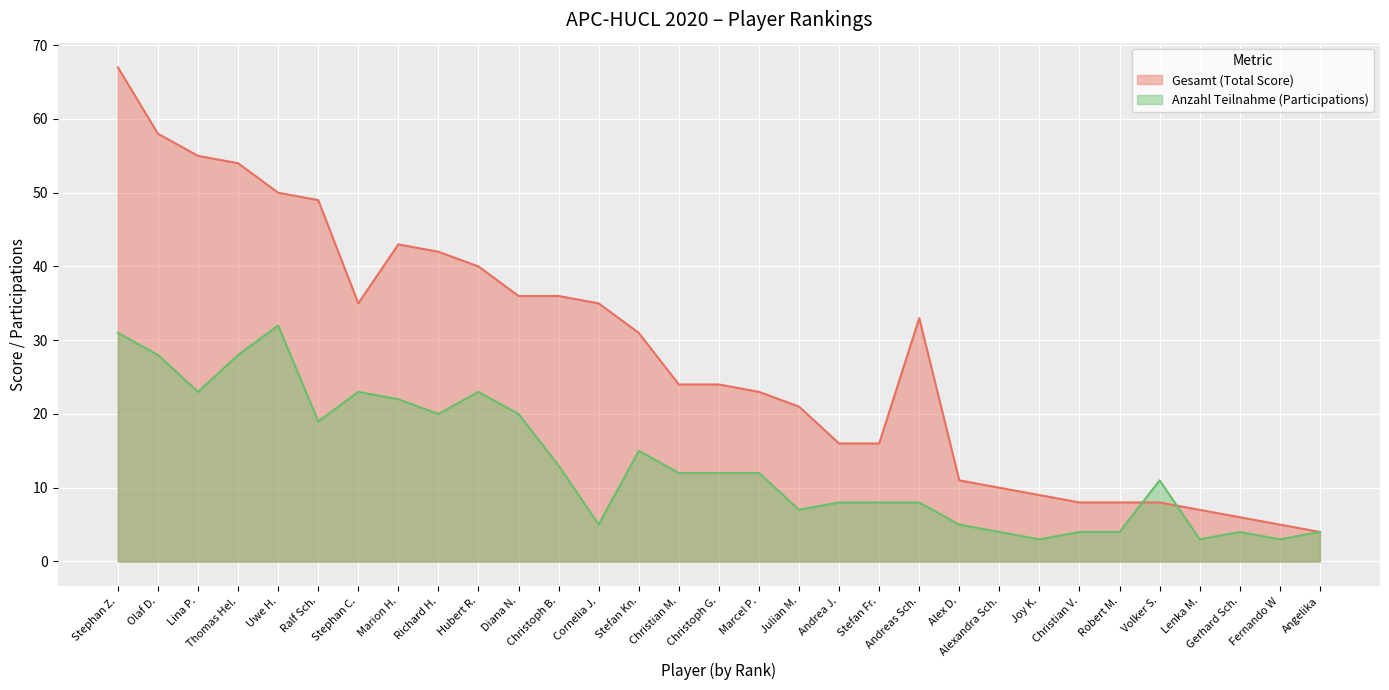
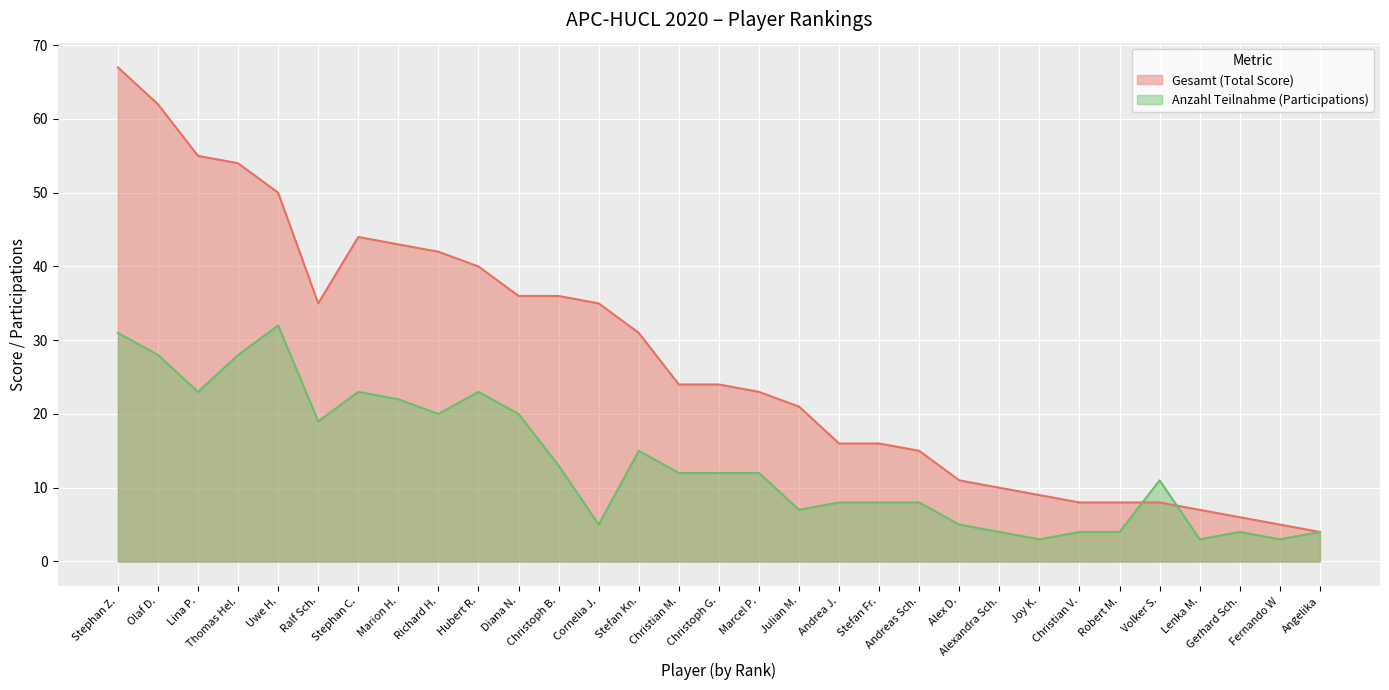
  {
    "Gesamt (Total Score)": {
      "Stephan Z.": 67,
-     "Olaf D.": 58,
+     "Olaf D.": 62,
      "Lina P.": 55,
      "Thomas Hel.": 54,
      "Uwe H.": 50,
-     "Ralf Sch.": 49,
-     "Stephan C.": 35,
+     "Ralf Sch.": 35,
+     "Stephan C.": 44,
      "Marion H.": 43,
      "Richard H.": 42,
      "Hubert R.": 40,
      "Diana N.": 36,
      "Christoph B.": 36,
      "Cornelia J.": 35,
      "Stefan Kn.": 31,
      "Christian M.": 24,
      "Christoph G.": 24,
      "Marcel P.": 23,
      "Julian M.": 21,
      "Andrea J.": 16,
      "Stefan Fr.": 16,
-     "Andreas Sch.": 33,
+     "Andreas Sch.": 15,
      "Alex D.": 11,
      "Alexandra Sch.": 10,
      "Joy K.": 9,
      "Christian V.": 8,
      "Robert M.": 8,
      "Volker S.": 8,
      "Lenka M.": 7,
      "Gerhard Sch.": 6,
      "Fernando W": 5
    },
    "Anzahl Teilnahme (Participations)": {
      "Stephan Z.": 31,
      "Olaf D.": 28,
      "Lina P.": 23,
      "Thomas Hel.": 28,
      "Uwe H.": 32,
      "Ralf Sch.": 19,
      "Stephan C.": 23,
      "Marion H.": 22,
      "Richard H.": 20,
      "Hubert R.": 23,
      "Diana N.": 20,
      "Christoph B.": 13,
      "Cornelia J.": 5,
      "Stefan Kn.": 15,
      "Christian M.": 12,
      "Christoph G.": 12,
      "Marcel P.": 12,
      "Julian M.": 7,
      "Andrea J.": 8,
      "Stefan Fr.": 8,
      "Andreas Sch.": 8,
      "Alex D.": 5,
      "Alexandra Sch.": 4,
      "Joy K.": 3,
      "Christian V.": 4,
      "Robert M.": 4,
      "Volker S.": 11,
      "Lenka M.": 3,
      "Gerhard Sch.": 4,
      "Fernando W": 3
    }
  }
